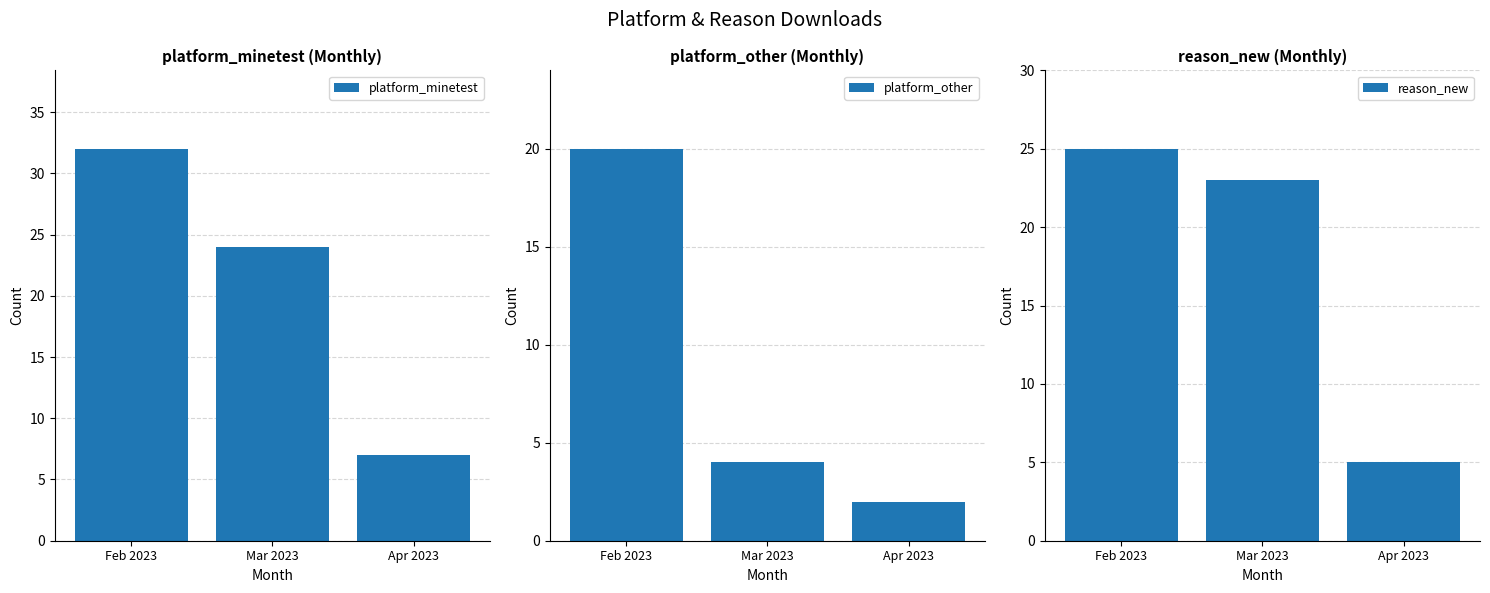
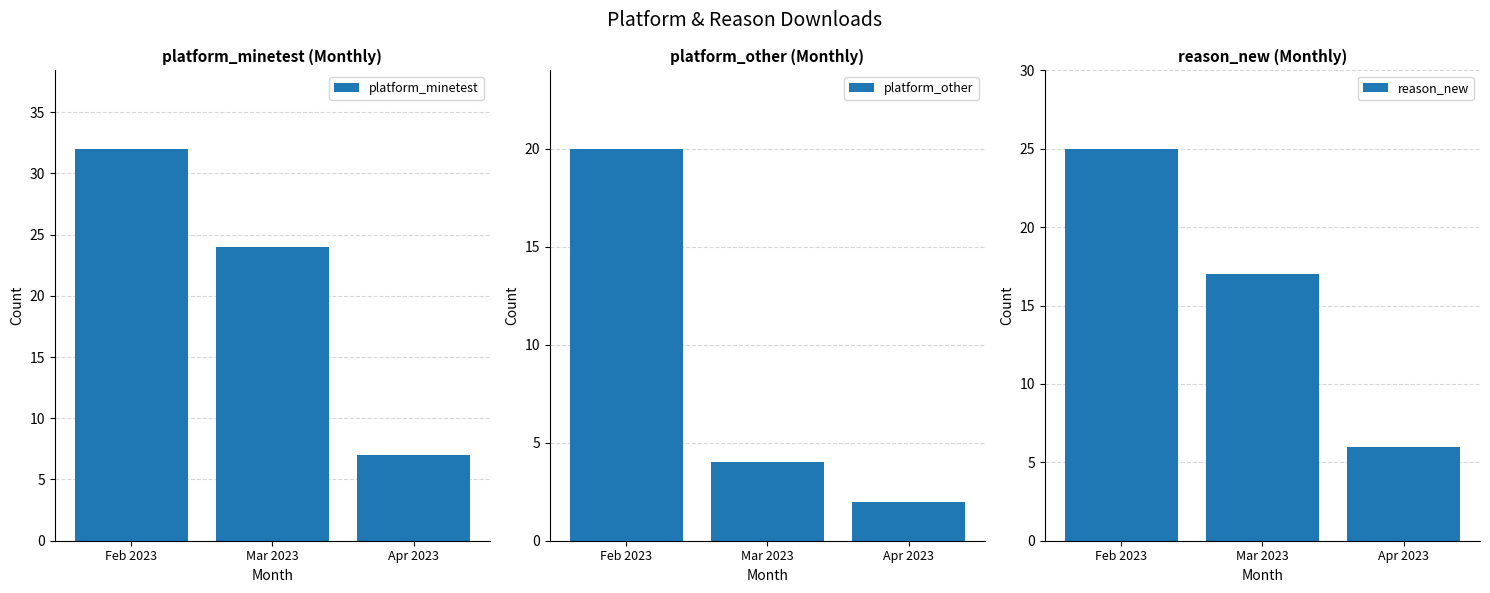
  {
    "platform_minetest (Monthly)": {
      "Feb 2023": 32.0,
      "Mar 2023": 24.0,
      "Apr 2023": 7.0
    },
    "platform_other (Monthly)": {
      "Feb 2023": 20.0,
      "Mar 2023": 4.0,
      "Apr 2023": 2.0
    },
    "reason_new (Monthly)": {
      "Feb 2023": 25,
-     "Mar 2023": 23,
-     "Apr 2023": 5
+     "Mar 2023": 17,
+     "Apr 2023": 6
    }
  }
